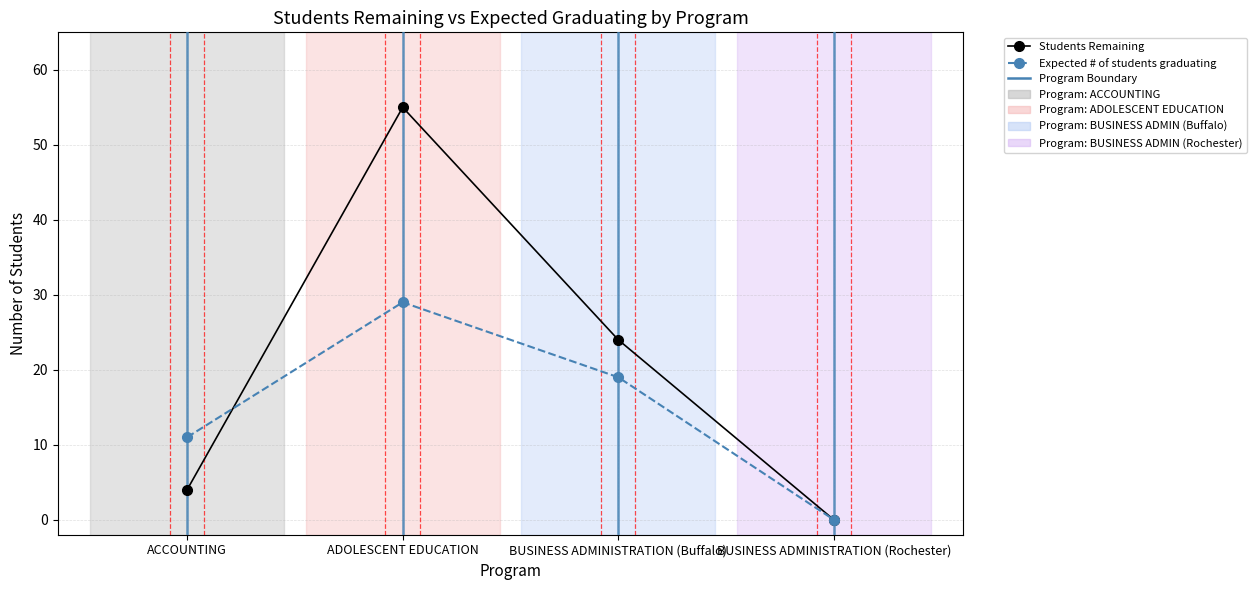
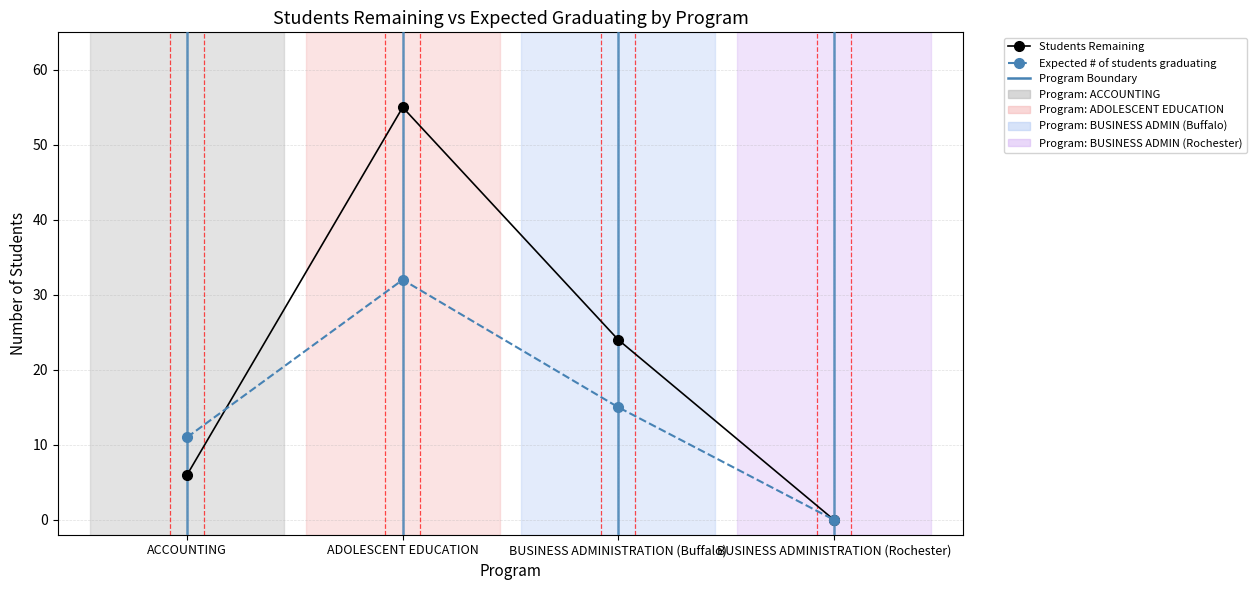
  {
    "Students Remaining": {
-     "ACCOUNTING": 4,
+     "ACCOUNTING": 6,
      "ADOLESCENT EDUCATION": 55,
      "BUSINESS ADMINISTRATION (Buffalo)": 24
    },
    "Expected # of students graduating": {
      "ACCOUNTING": 11,
-     "ADOLESCENT EDUCATION": 29,
-     "BUSINESS ADMINISTRATION (Buffalo)": 19
+     "ADOLESCENT EDUCATION": 32,
+     "BUSINESS ADMINISTRATION (Buffalo)": 15
    }
  }
